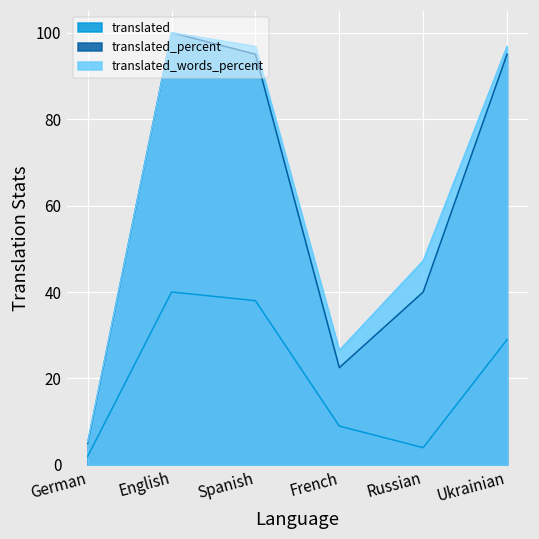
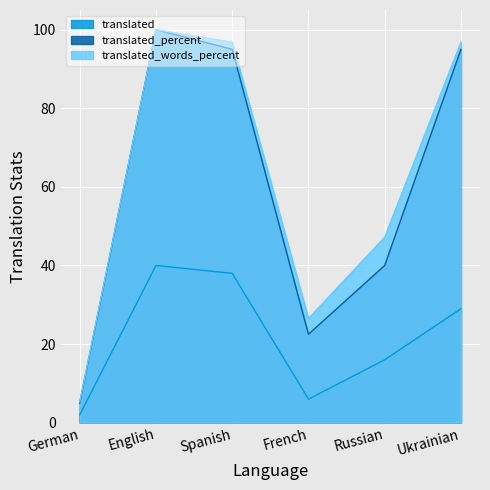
  {
    "translated": {
      "German": 2,
      "English": 40,
      "Spanish": 38,
-     "French": 9,
-     "Russian": 4,
+     "French": 6,
+     "Russian": 16,
      "Ukrainian": 29
    },
    "translated_percent": {
      "French": 23,
      "Russian": 40,
      "Ukrainian": 95
    },
    "translated_words_percent": {
      "French": 27,
      "Russian": 47,
      "Ukrainian": 97
    }
  }
